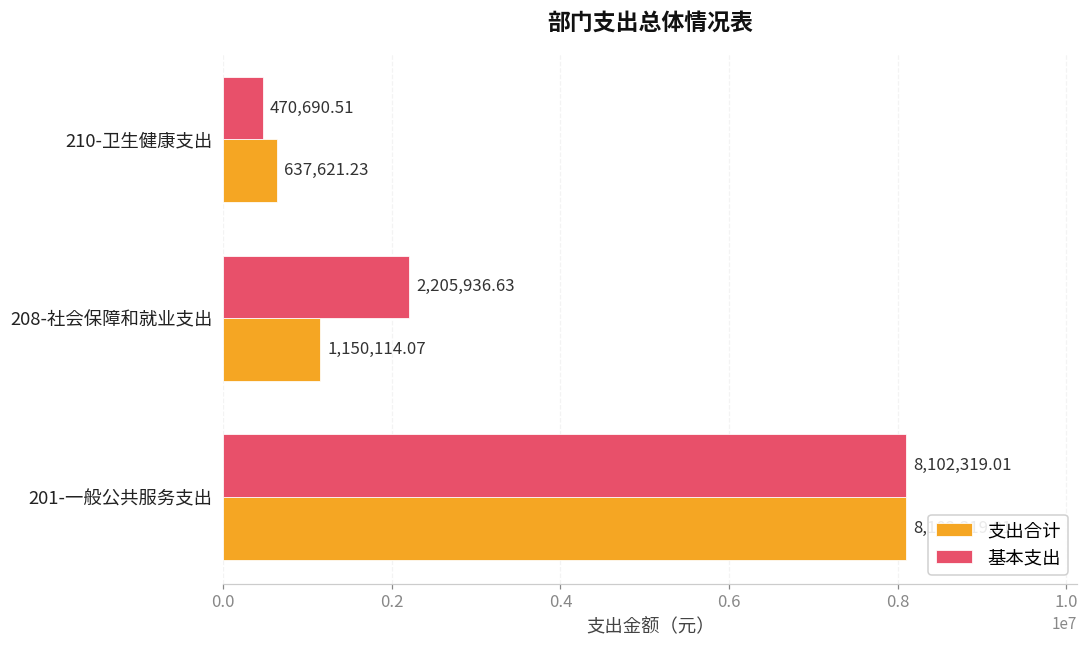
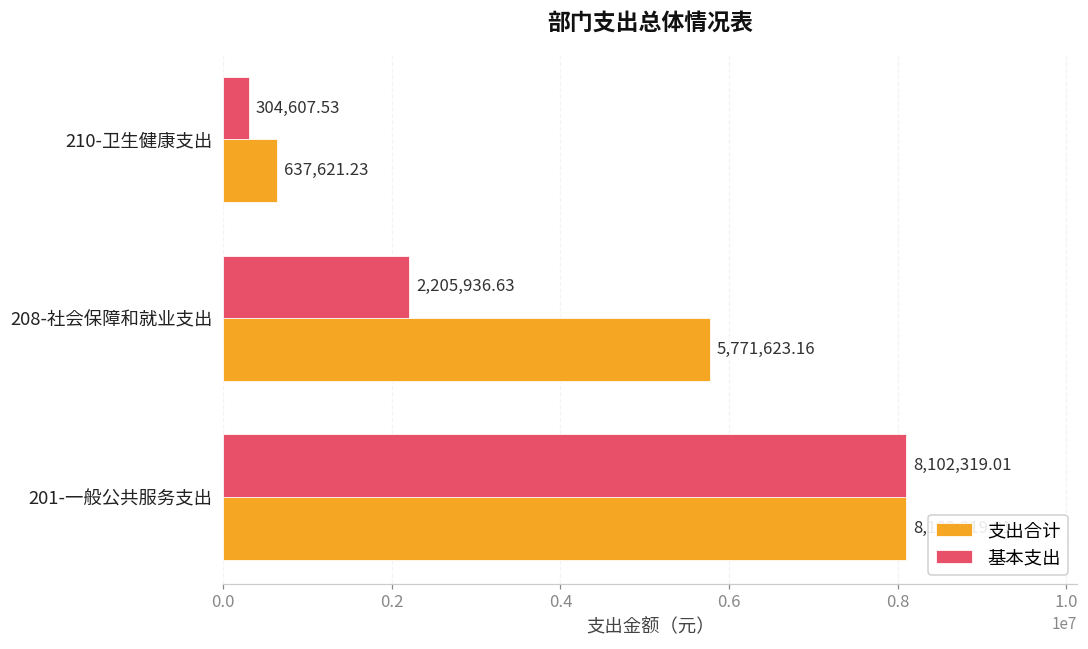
  {
    "支出合计": {
      "210-卫生健康支出": "637,621.23",
-     "208-社会保障和就业支出": "1,150,114.07"
+     "208-社会保障和就业支出": "5,771,623.16"
    },
    "基本支出": {
-     "210-卫生健康支出": "470,690.51",
+     "210-卫生健康支出": "304,607.53",
      "208-社会保障和就业支出": "2,205,936.63",
      "201-一般公共服务支出": "8,102,319.01"
    }
  }
